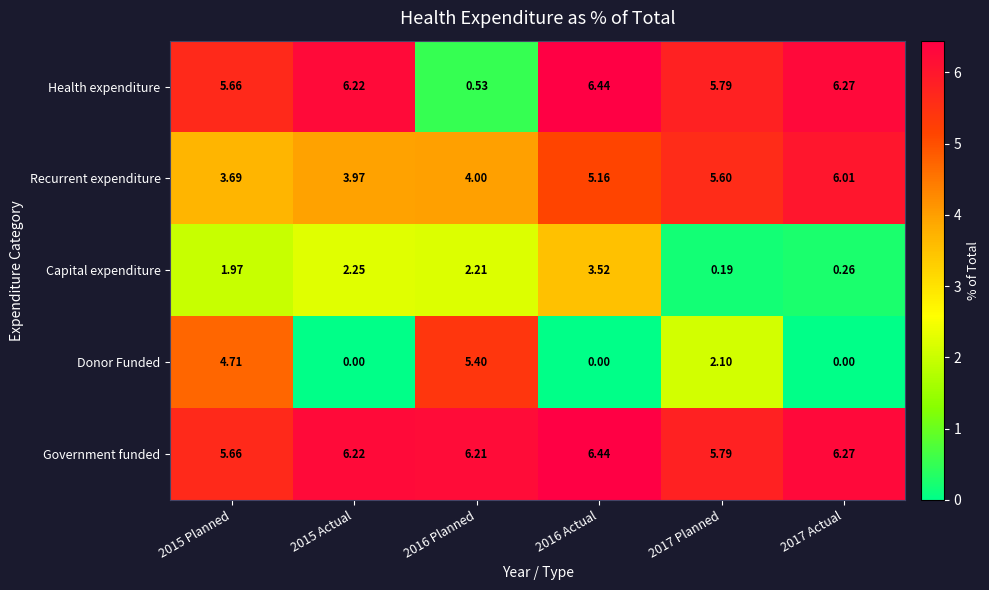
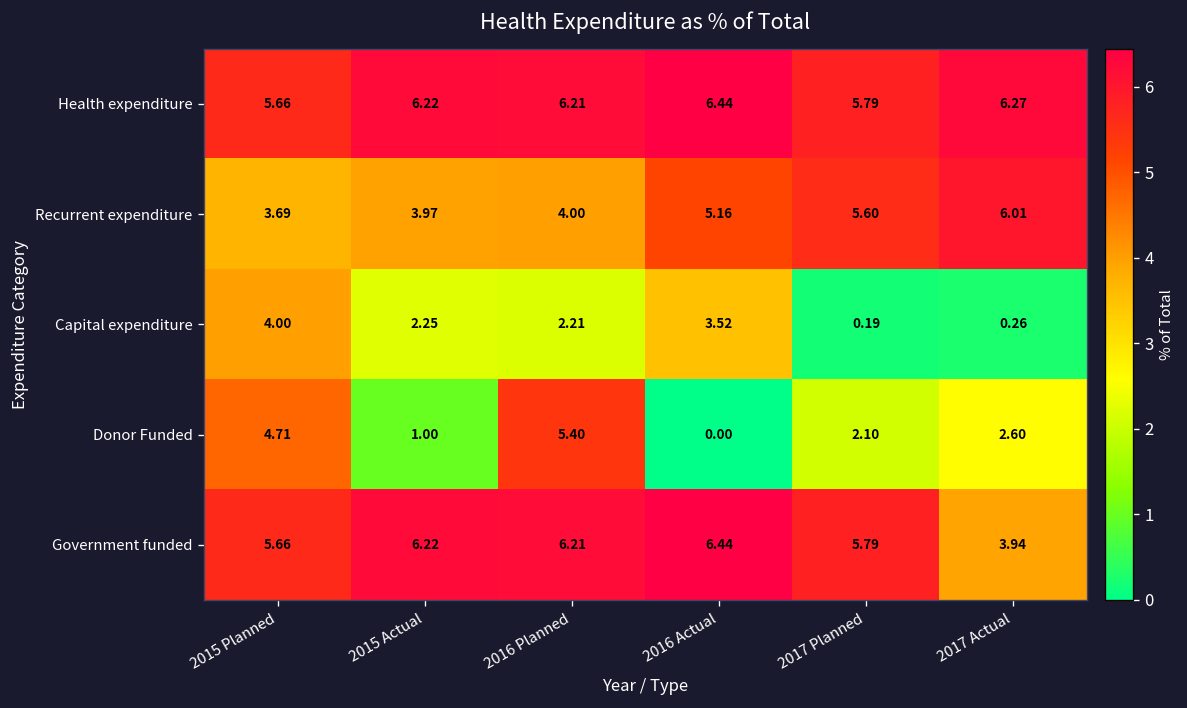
  {
    "Health expenditure": {
      "2015 Planned": 5.66,
      "2015 Actual": 6.22,
-     "2016 Planned": 0.53,
+     "2016 Planned": 6.21,
      "2016 Actual": 6.44,
      "2017 Planned": 5.79,
      "2017 Actual": 6.27
    },
    "Recurrent expenditure": {
      "2015 Planned": 3.69,
      "2015 Actual": 3.97,
      "2016 Planned": 4.00,
      "2016 Actual": 5.16,
      "2017 Planned": 5.60,
      "2017 Actual": 6.01
    },
    "Capital expenditure": {
-     "2015 Planned": 1.97,
+     "2015 Planned": 4.00,
      "2015 Actual": 2.25,
      "2016 Planned": 2.21,
      "2016 Actual": 3.52,
      "2017 Planned": 0.19,
      "2017 Actual": 0.26
    },
    "Donor Funded": {
      "2015 Planned": 4.71,
-     "2015 Actual": 0.00,
+     "2015 Actual": 1.00,
      "2016 Planned": 5.40,
      "2016 Actual": 0.00,
      "2017 Planned": 2.10,
-     "2017 Actual": 0.00
+     "2017 Actual": 2.60
    },
    "Government funded": {
      "2015 Planned": 5.66,
      "2015 Actual": 6.22,
      "2016 Planned": 6.21,
      "2016 Actual": 6.44,
      "2017 Planned": 5.79,
-     "2017 Actual": 6.27
+     "2017 Actual": 3.94
    }
  }
